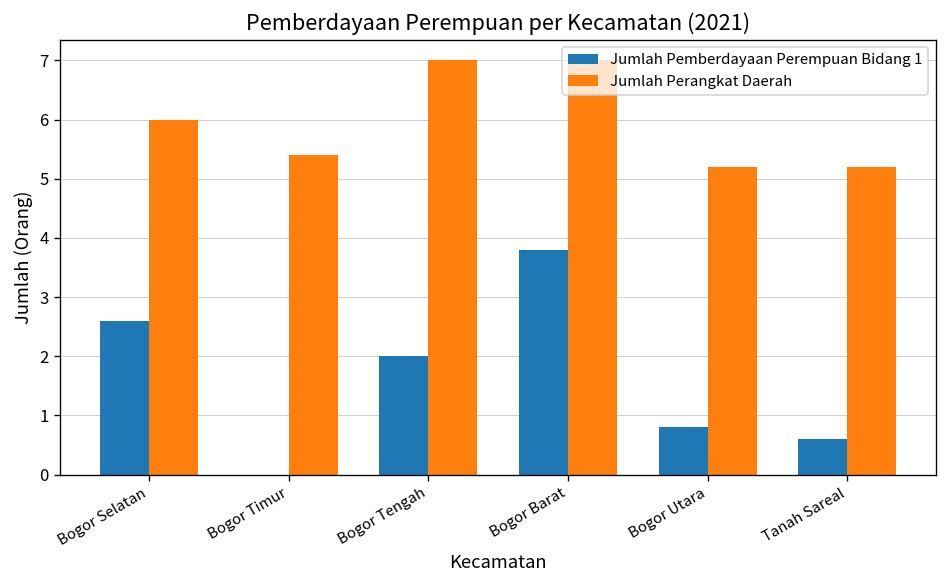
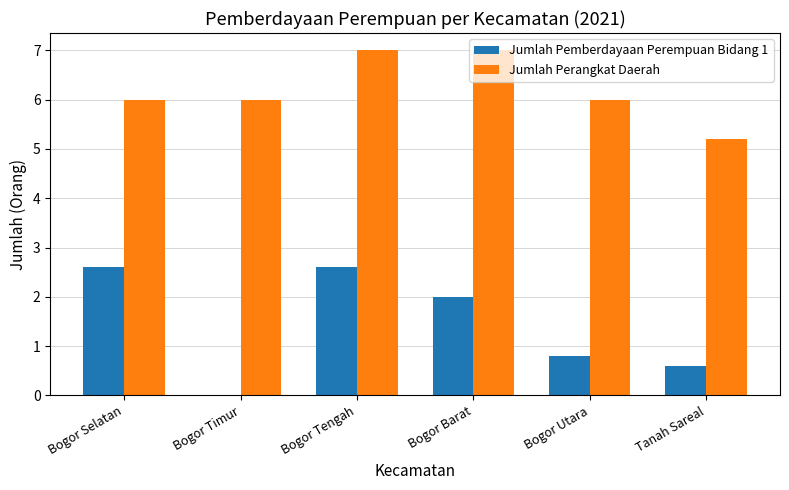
  {
    "Jumlah Pemberdayaan Perempuan Bidang 1": {
      "Bogor Selatan": 2.6,
      "Bogor Timur": 0.0,
-     "Bogor Tengah": 2.0,
-     "Bogor Barat": 3.8,
+     "Bogor Tengah": 2.6,
+     "Bogor Barat": 2.0,
      "Bogor Utara": 0.8,
      "Tanah Sareal": 0.6
    },
    "Jumlah Perangkat Daerah": {
      "Bogor Selatan": 6.0,
-     "Bogor Timur": 5.4,
+     "Bogor Timur": 6.0,
      "Bogor Tengah": 7.0,
-     "Bogor Utara": 5.2,
+     "Bogor Utara": 6.0,
      "Tanah Sareal": 5.2
    }
  }
